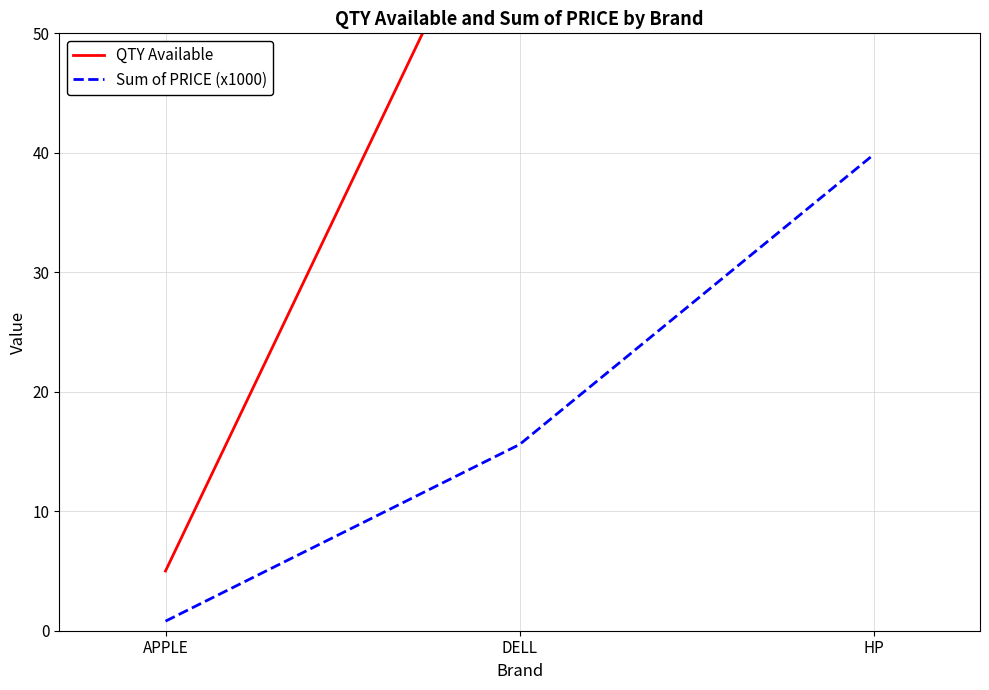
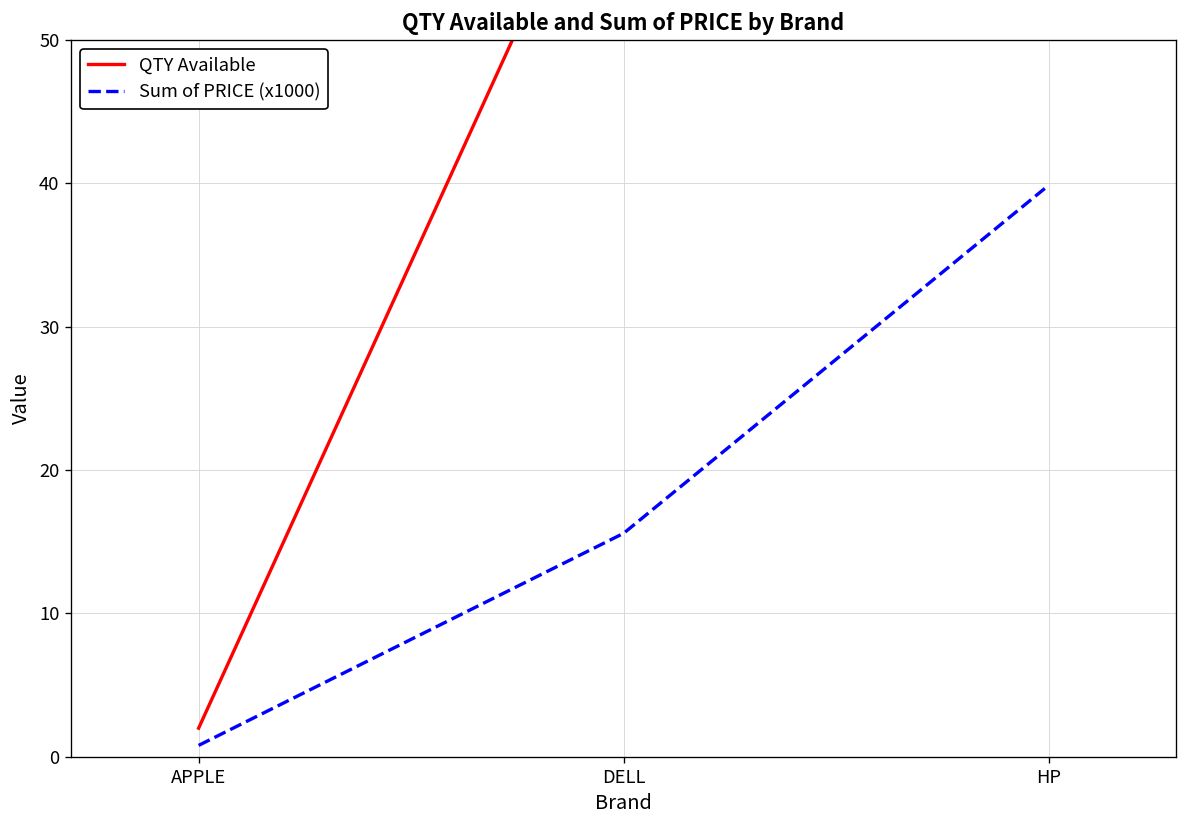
  {
    "QTY Available": {
-     "APPLE": 5
+     "APPLE": 2
    },
    "Sum of PRICE (x1000)": {
      "APPLE": 1,
      "DELL": 15.6,
      "HP": 40
    }
  }
